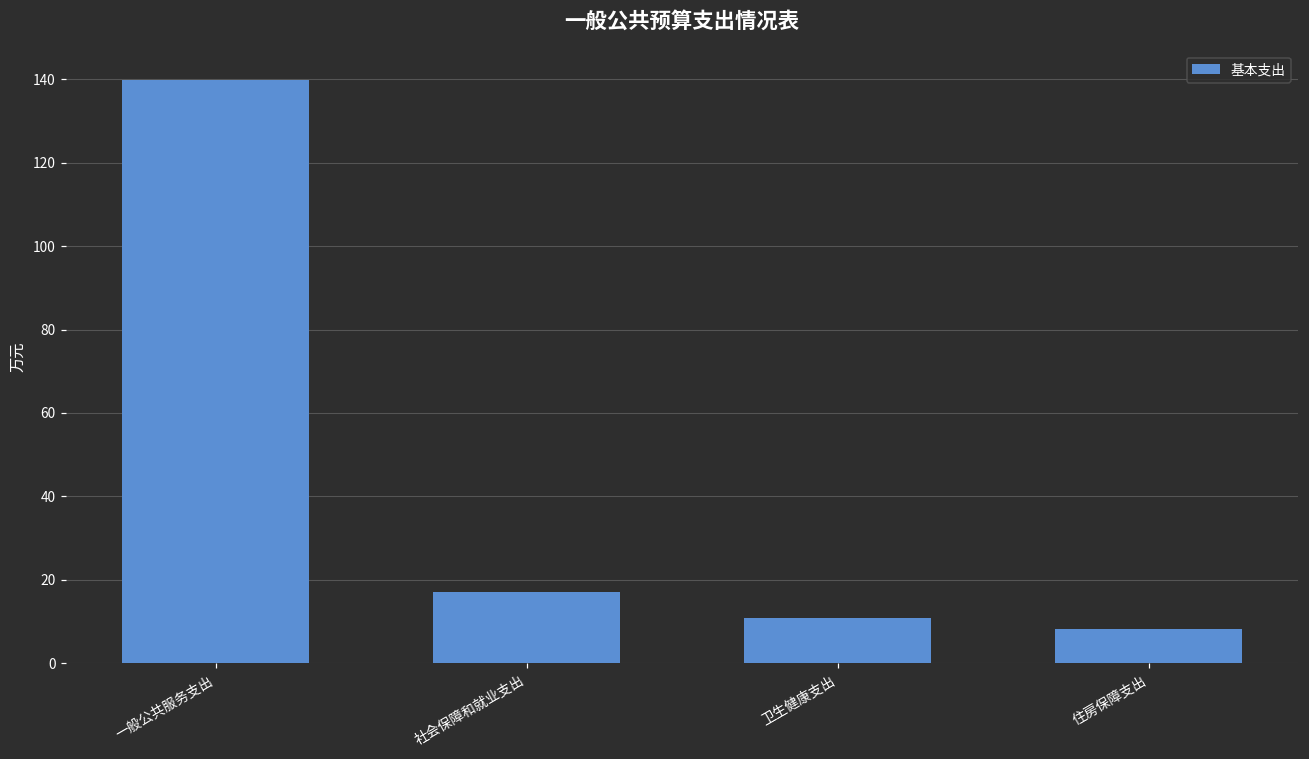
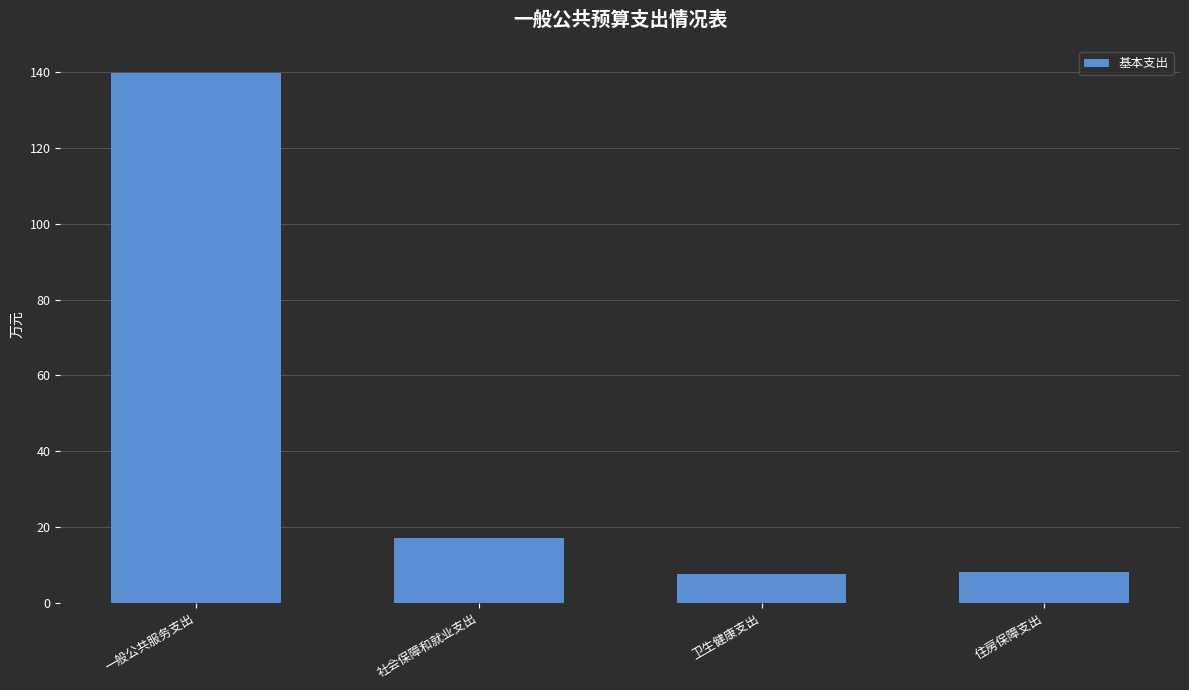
  {
    "一般公共服务支出": 140,
    "社会保障和就业支出": 17,
-   "卫生健康支出": 11,
+   "卫生健康支出": 8,
    "住房保障支出": 8
  }
